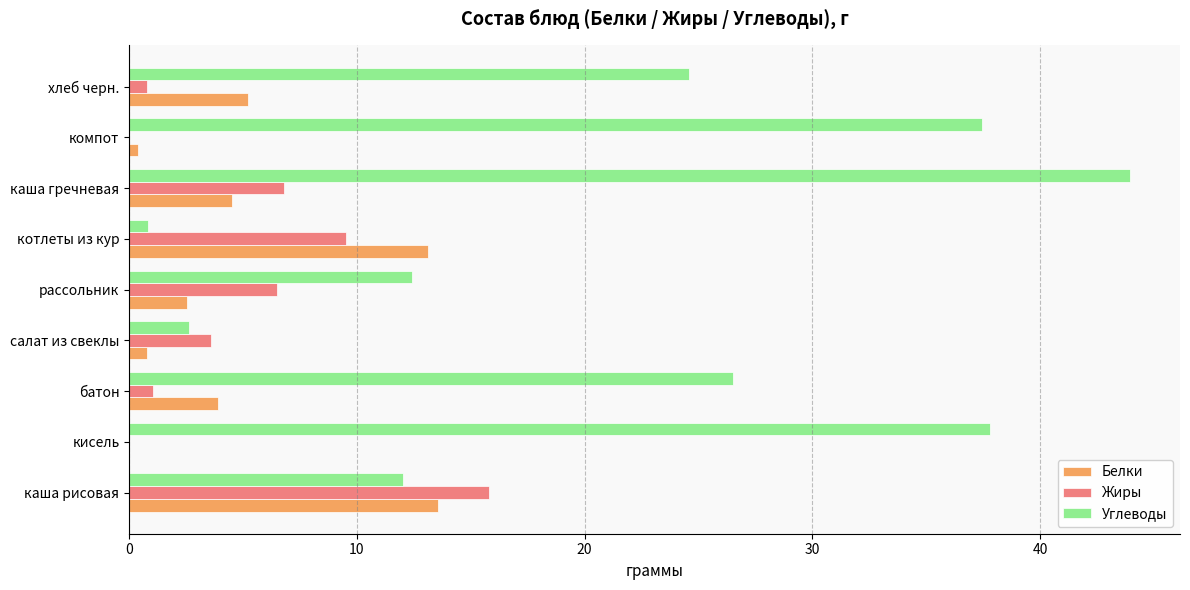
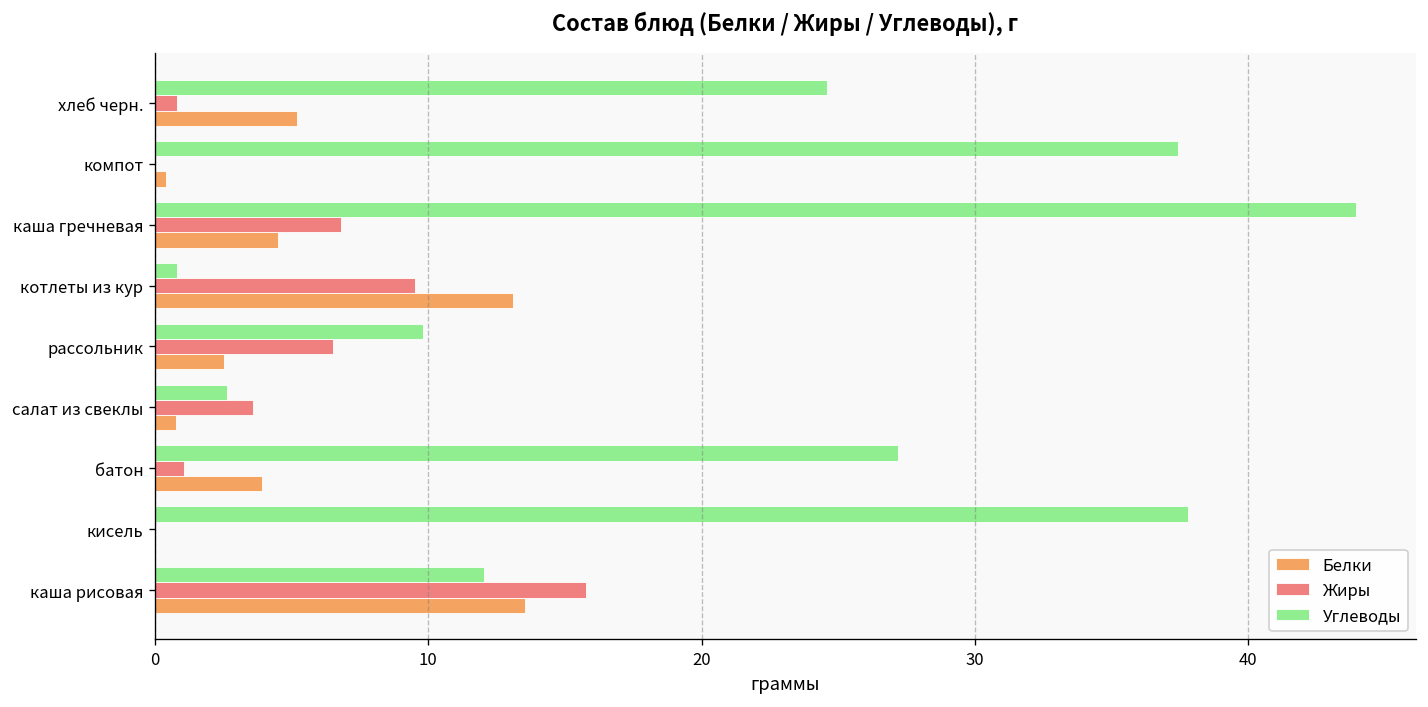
  {
    "Углеводы": {
      "хлеб черн.": 24.6,
      "компот": 37.5,
      "каша гречневая": 44.0,
      "котлеты из кур": 0.8,
-     "рассольник": 12.4,
+     "рассольник": 9.8,
      "салат из свеклы": 2.6,
-     "батон": 26.5,
+     "батон": 27.2,
      "кисель": 37.8,
      "каша рисовая": 12.0
    }
  }
